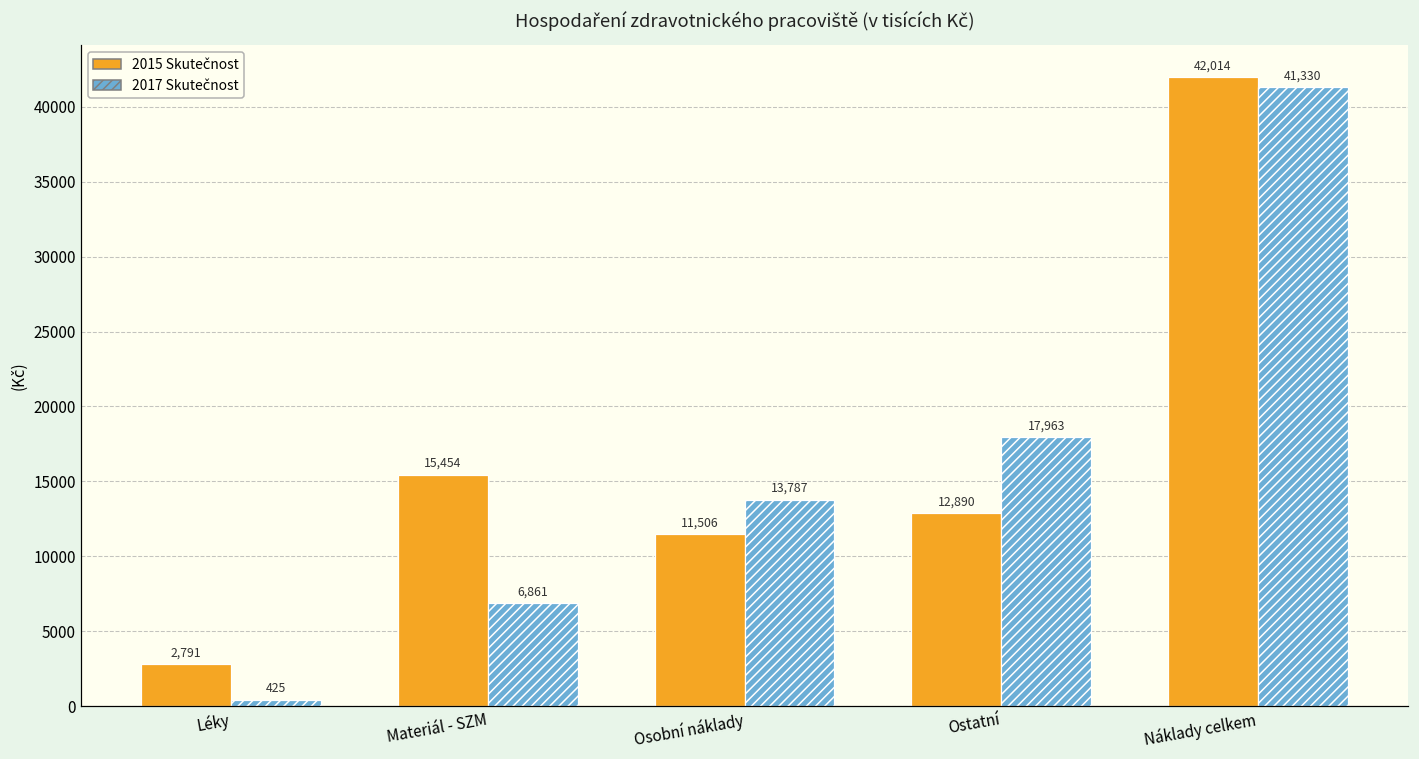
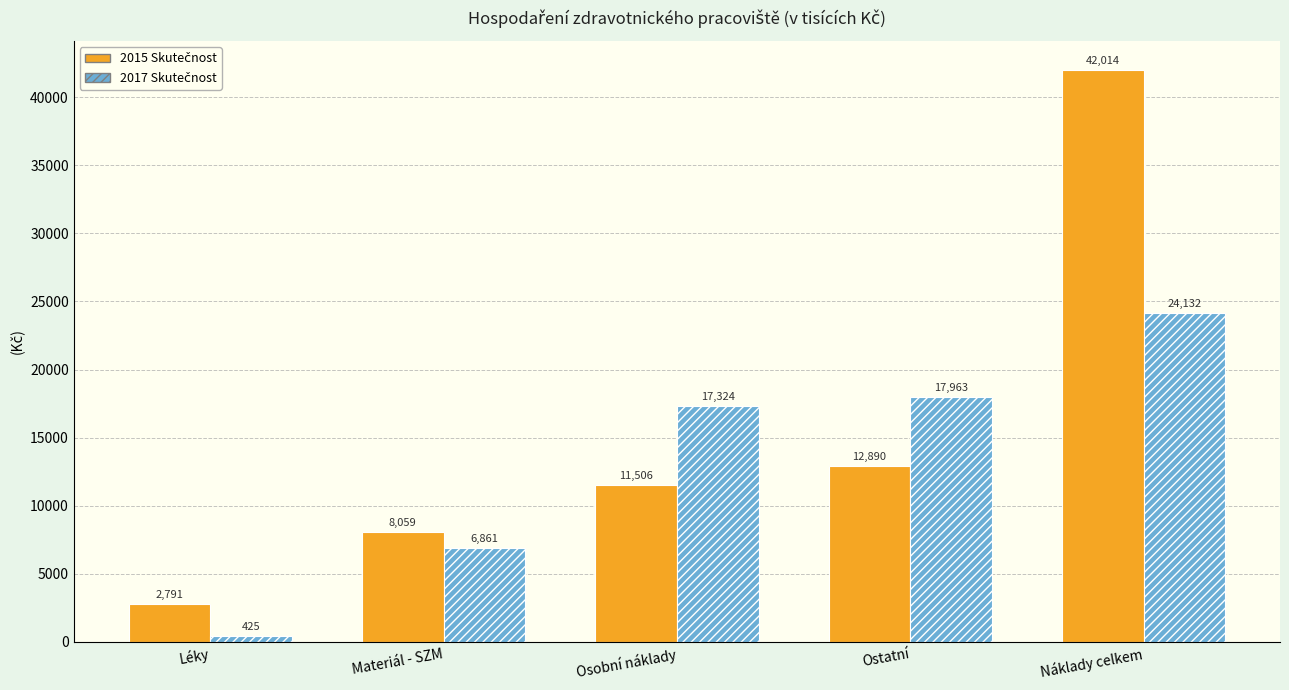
  {
    "2015 Skutečnost": {
      "Léky": "2,791",
-     "Materiál - SZM": "15,454",
+     "Materiál - SZM": "8,059",
      "Osobní náklady": "11,506",
      "Ostatní": "12,890",
      "Náklady celkem": "42,014"
    },
    "2017 Skutečnost": {
      "Léky": "425",
      "Materiál - SZM": "6,861",
-     "Osobní náklady": "13,787",
+     "Osobní náklady": "17,324",
      "Ostatní": "17,963",
-     "Náklady celkem": "41,330"
+     "Náklady celkem": "24,132"
    }
  }
